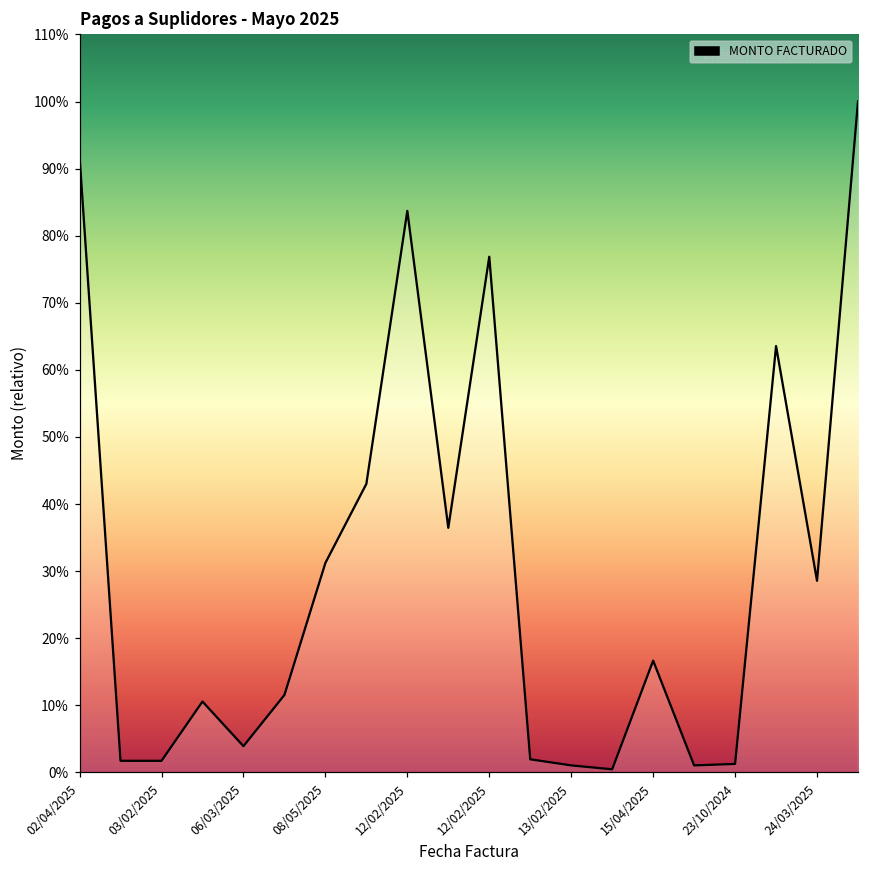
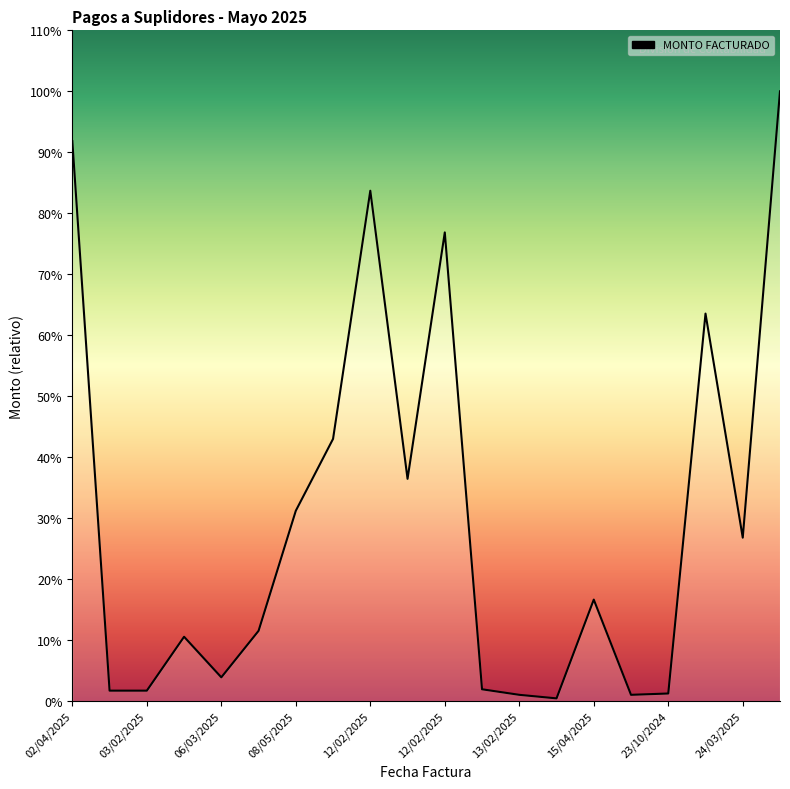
  {
    "02/04/2025": "92%",
    "08/05/2025": "31%",
-   "24/03/2025": "29%"
+   "24/03/2025": "27%"
  }
